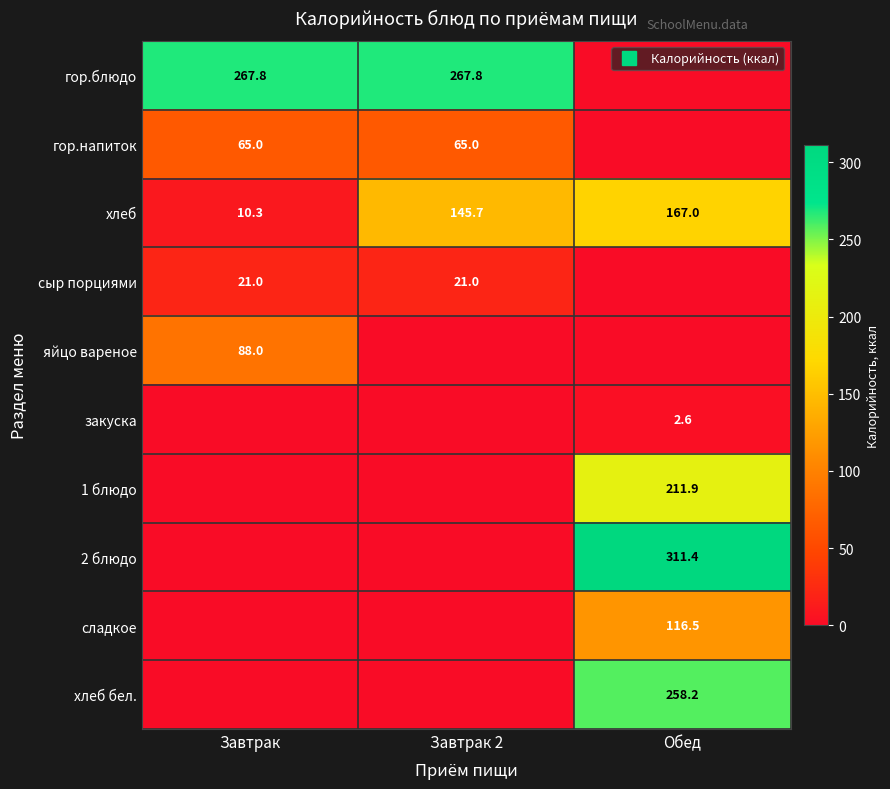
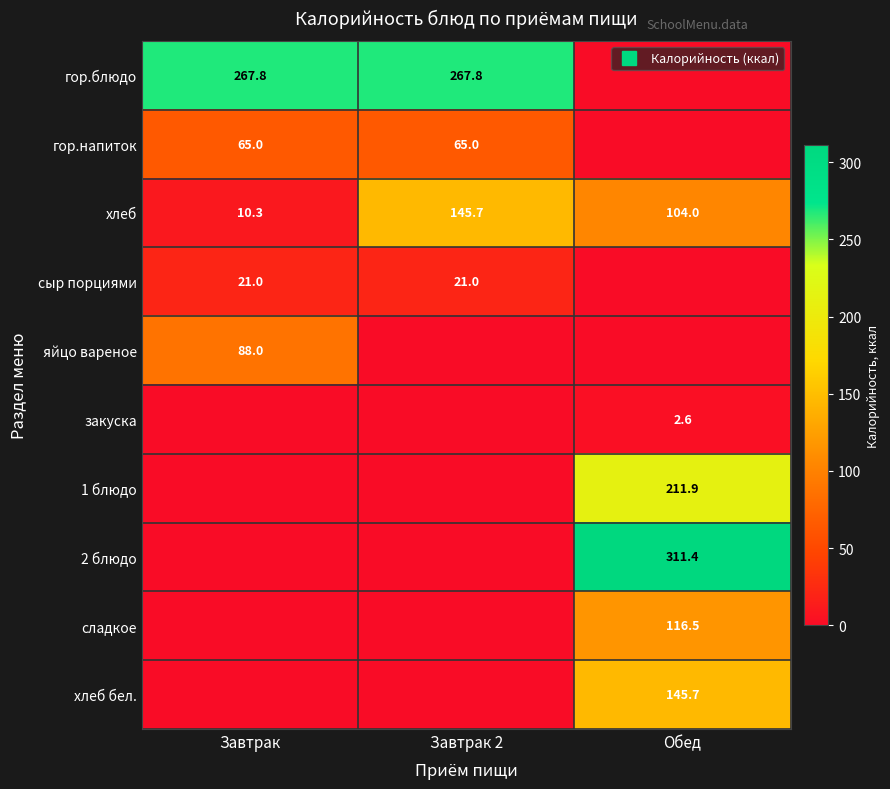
  {
    "гор.блюдо": {
      "Завтрак": 267.8,
      "Завтрак 2": 267.8
    },
    "гор.напиток": {
      "Завтрак": 65.0,
      "Завтрак 2": 65.0
    },
    "хлеб": {
      "Завтрак": 10.3,
      "Завтрак 2": 145.7,
-     "Обед": 167.0
+     "Обед": 104.0
    },
    "сыр порциями": {
      "Завтрак": 21.0,
      "Завтрак 2": 21.0
    },
    "яйцо вареное": {
      "Завтрак": 88.0
    },
    "закуска": {
      "Обед": 2.6
    },
    "1 блюдо": {
      "Обед": 211.9
    },
    "2 блюдо": {
      "Обед": 311.4
    },
    "сладкое": {
      "Обед": 116.5
    },
    "хлеб бел.": {
-     "Обед": 258.2
+     "Обед": 145.7
    }
  }
